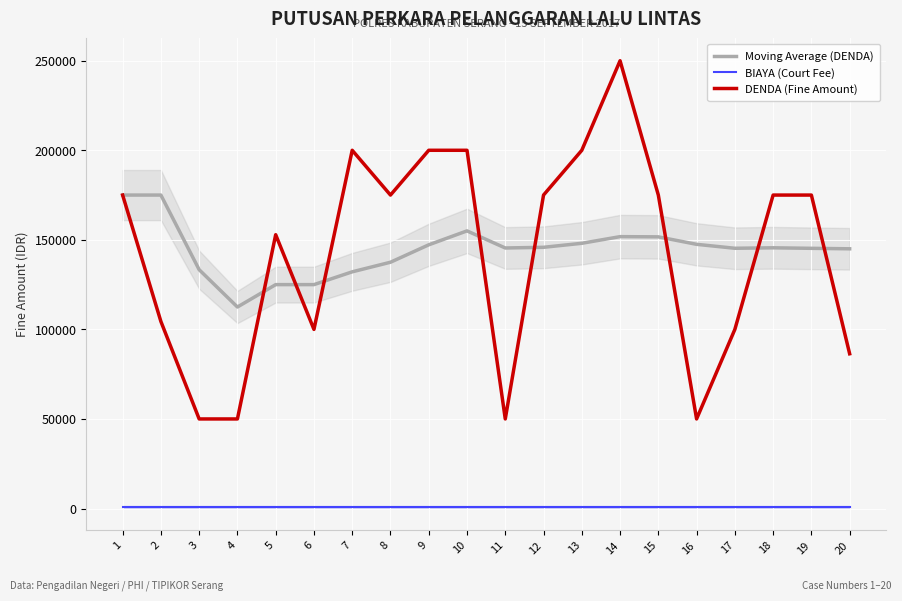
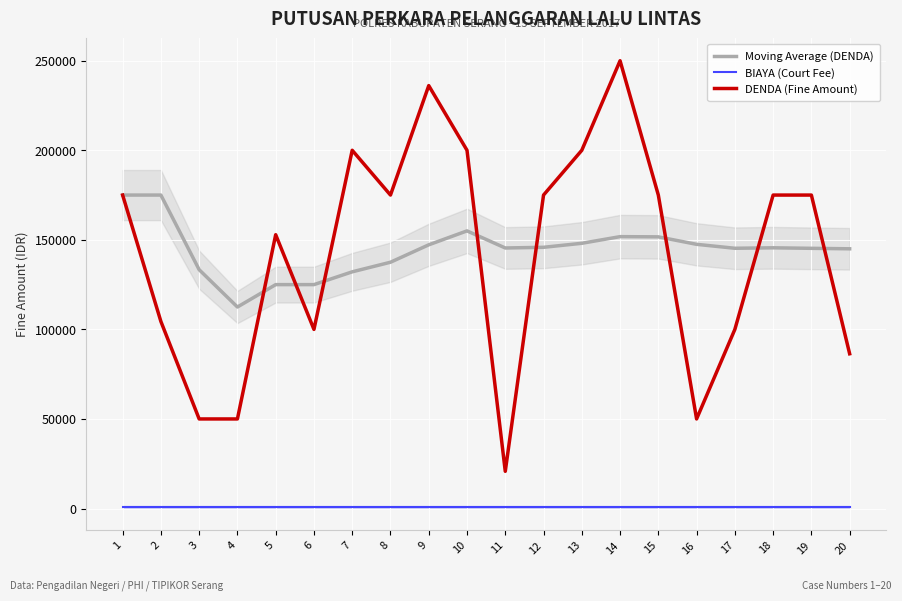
  {
    "DENDA (Fine Amount)": {
      "2": 104000,
      "3": 50000,
      "4": 50000,
      "5": 153000,
      "6": 100000,
      "7": 200000,
      "8": 175000,
-     "9": 200000,
+     "9": 236000,
      "10": 200000,
-     "11": 50000,
+     "11": 21000,
      "12": 175000,
      "13": 200000,
      "14": 250000,
      "15": 175000,
      "16": 50000,
      "17": 100000,
      "18": 175000,
      "19": 175000,
      "20": 86000
    }
  }
